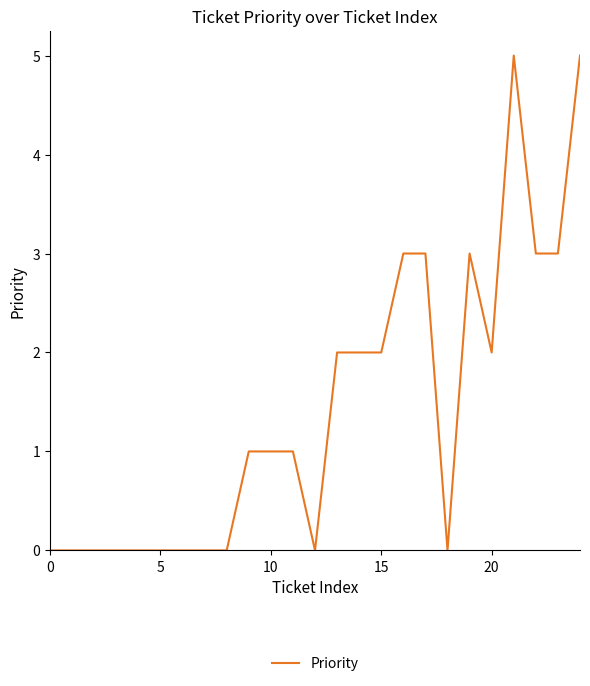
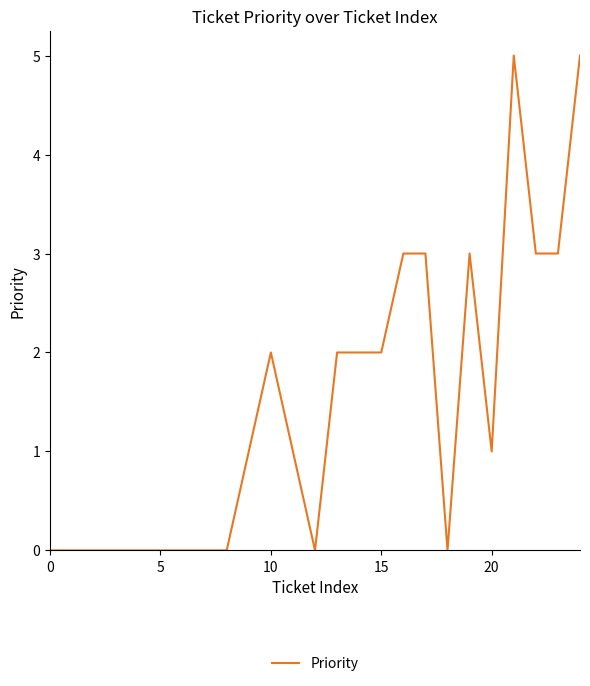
  {
    "0": 0,
    "5": 0,
-   "10": 1,
+   "10": 2,
    "15": 2,
-   "20": 2
+   "20": 1
  }
